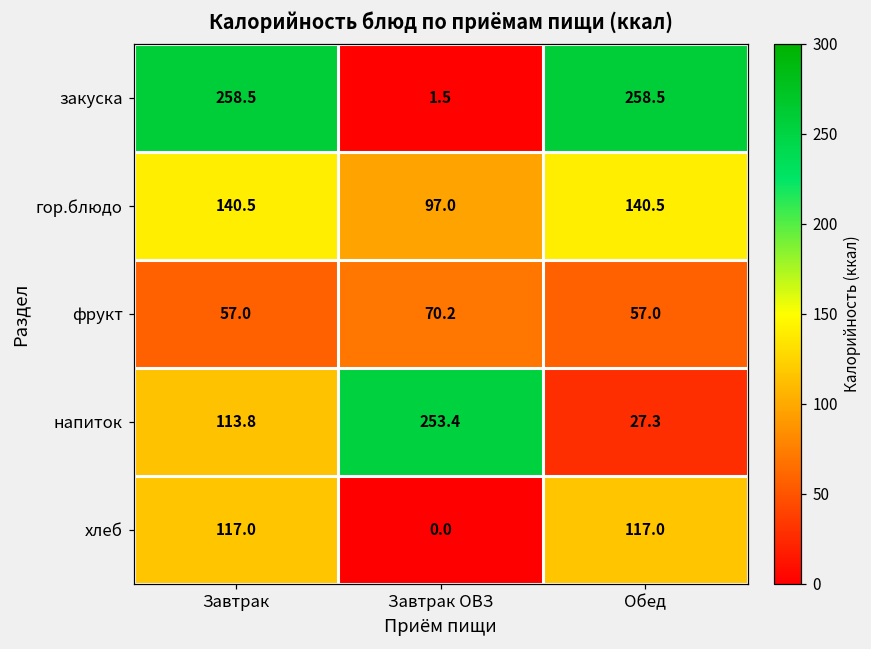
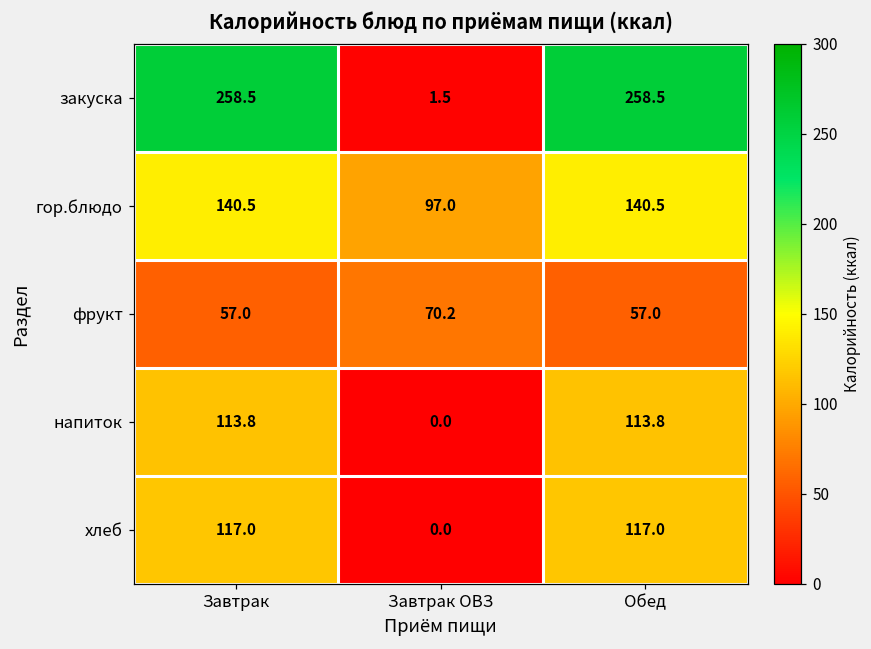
  {
    "закуска": {
      "Завтрак": 258.5,
      "Завтрак ОВЗ": 1.5,
      "Обед": 258.5
    },
    "гор.блюдо": {
      "Завтрак": 140.5,
      "Завтрак ОВЗ": 97.0,
      "Обед": 140.5
    },
    "фрукт": {
      "Завтрак": 57.0,
      "Завтрак ОВЗ": 70.2,
      "Обед": 57.0
    },
    "напиток": {
      "Завтрак": 113.8,
-     "Завтрак ОВЗ": 253.4,
-     "Обед": 27.3
+     "Завтрак ОВЗ": 0.0,
+     "Обед": 113.8
    },
    "хлеб": {
      "Завтрак": 117.0,
      "Завтрак ОВЗ": 0.0,
      "Обед": 117.0
    }
  }
